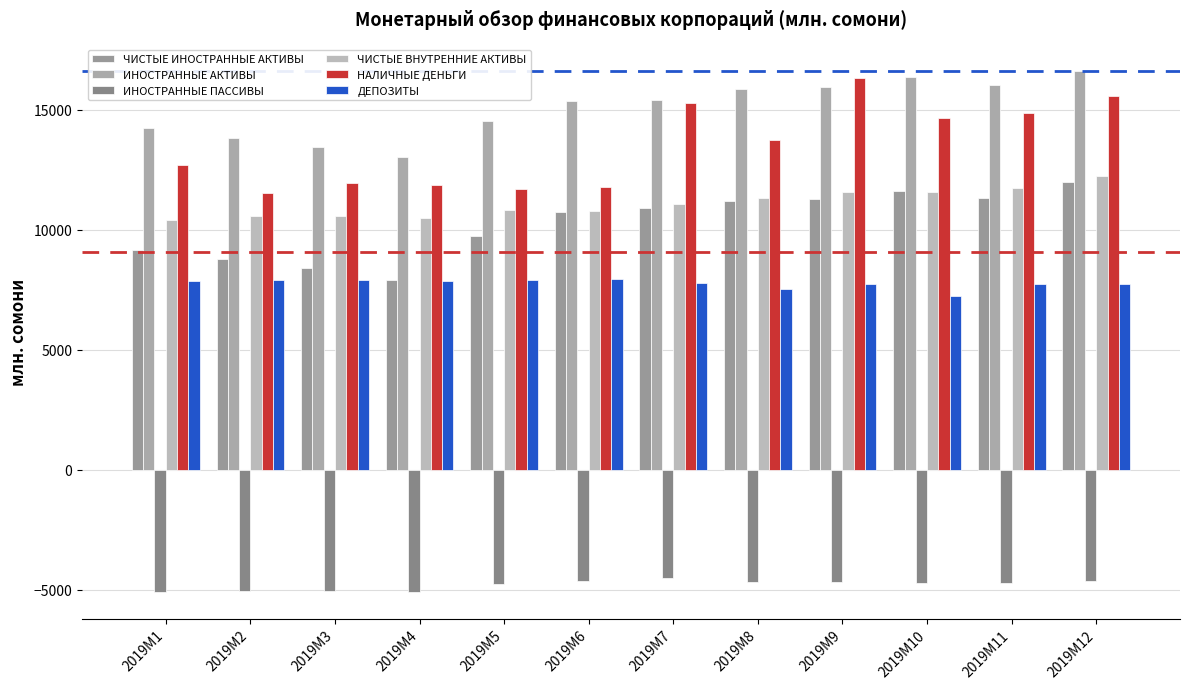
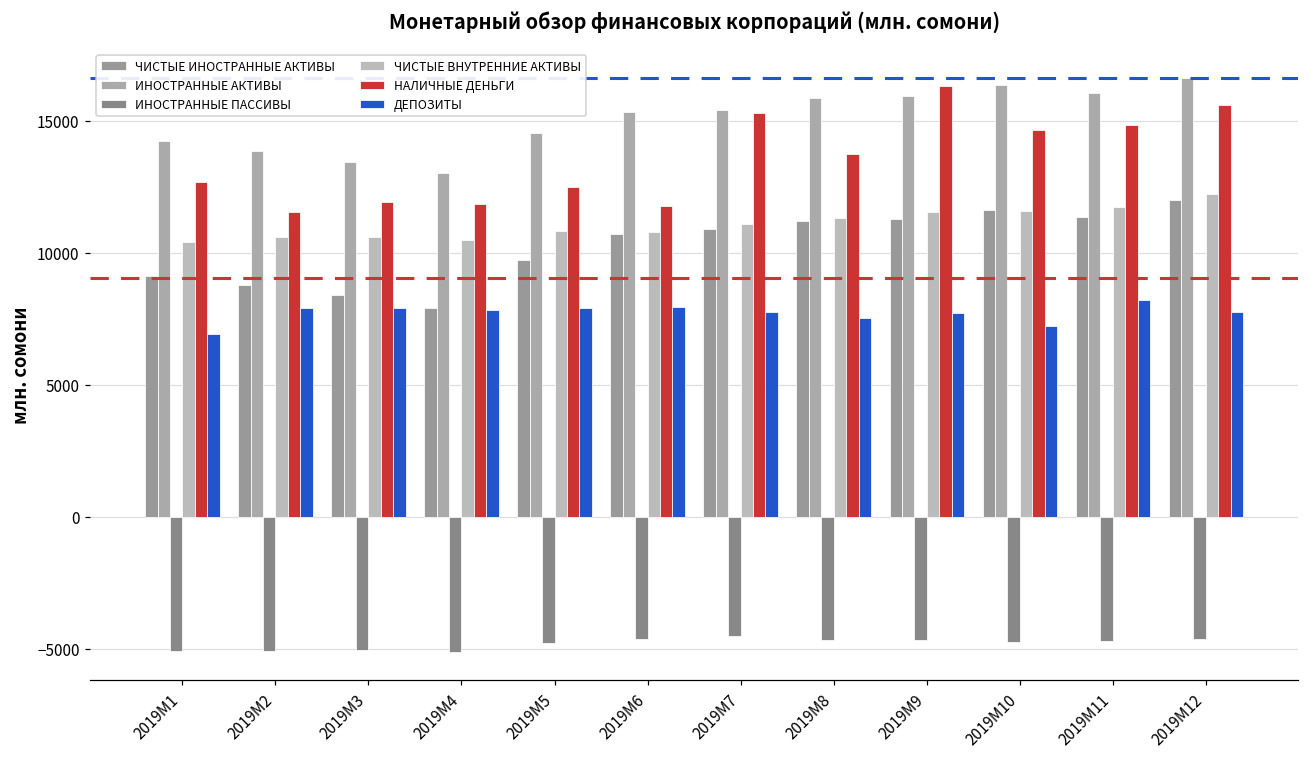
  {
    "НАЛИЧНЫЕ ДЕНЬГИ": {
      "2019M1": 12700,
      "2019M2": 11500,
      "2019M3": 11900,
      "2019M4": 11800,
-     "2019M5": 11700,
+     "2019M5": 12500,
      "2019M6": 11800,
      "2019M7": 15300,
      "2019M8": 13700,
      "2019M9": 16300,
      "2019M10": 14600,
      "2019M11": 14900,
      "2019M12": 15600
    },
    "ДЕПОЗИТЫ": {
-     "2019M1": 7900,
+     "2019M1": 6900,
      "2019M2": 7900,
      "2019M3": 7900,
      "2019M4": 7900,
      "2019M5": 7900,
      "2019M6": 7900,
      "2019M7": 7800,
      "2019M8": 7500,
      "2019M9": 7700,
      "2019M10": 7200,
-     "2019M11": 7800,
+     "2019M11": 8200,
      "2019M12": 7800
    }
  }
